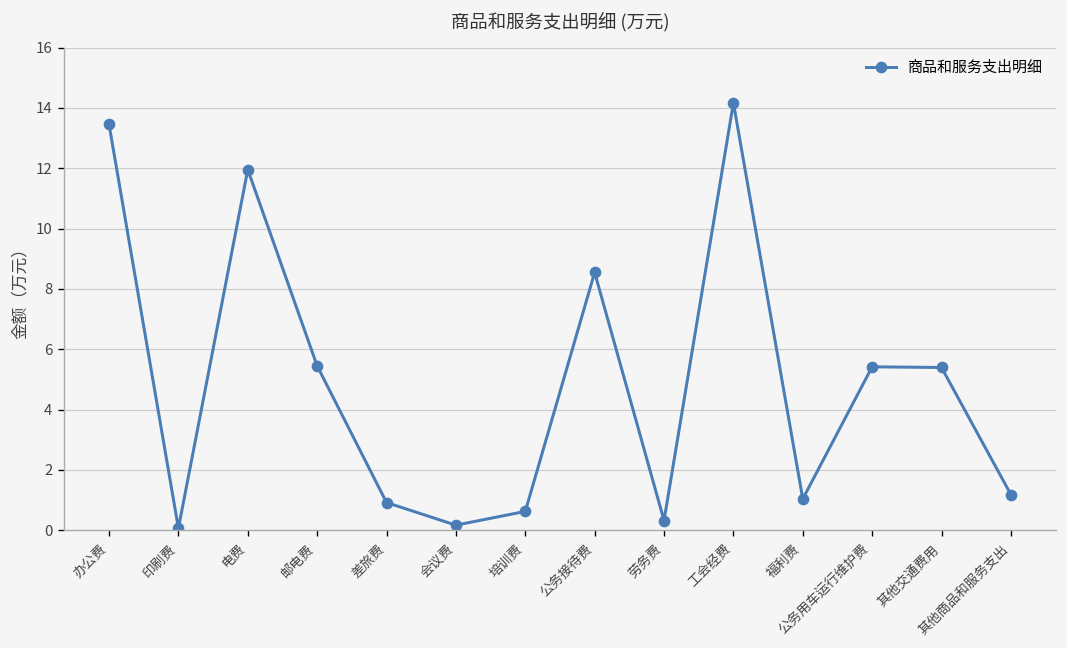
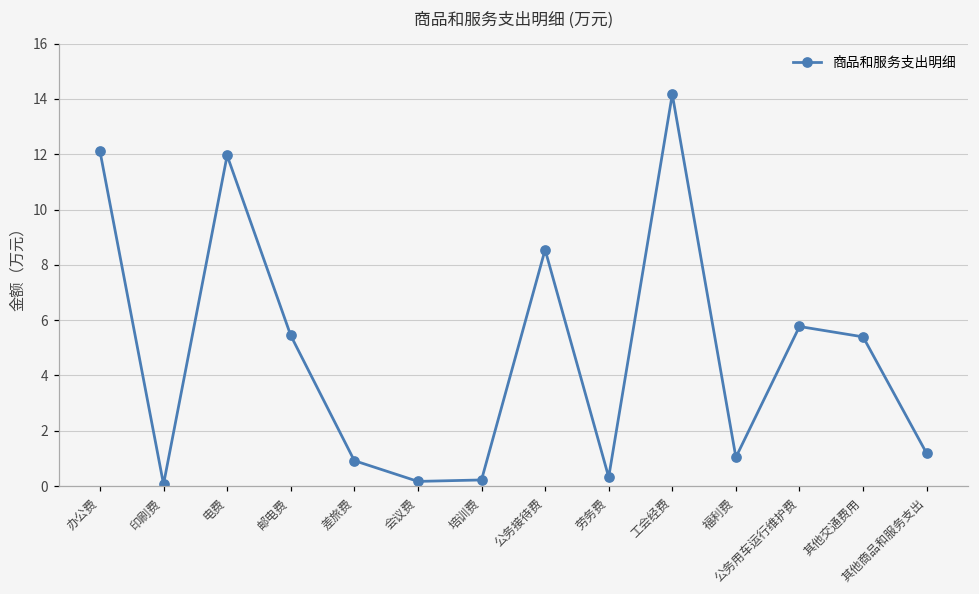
  {
-   "办公费": 13.5,
+   "办公费": 12.1,
    "印刷费": 0.1,
    "电费": 12.0,
    "邮电费": 5.4,
    "差旅费": 0.9,
    "会议费": 0.2,
-   "培训费": 0.6,
+   "培训费": 0.2,
    "公务接待费": 8.5,
    "劳务费": 0.3,
    "工会经费": 14.2,
    "福利费": 1.0,
-   "公务用车运行维护费": 5.4,
+   "公务用车运行维护费": 5.8,
    "其他交通费用": 5.4,
    "其他商品和服务支出": 1.2
  }
